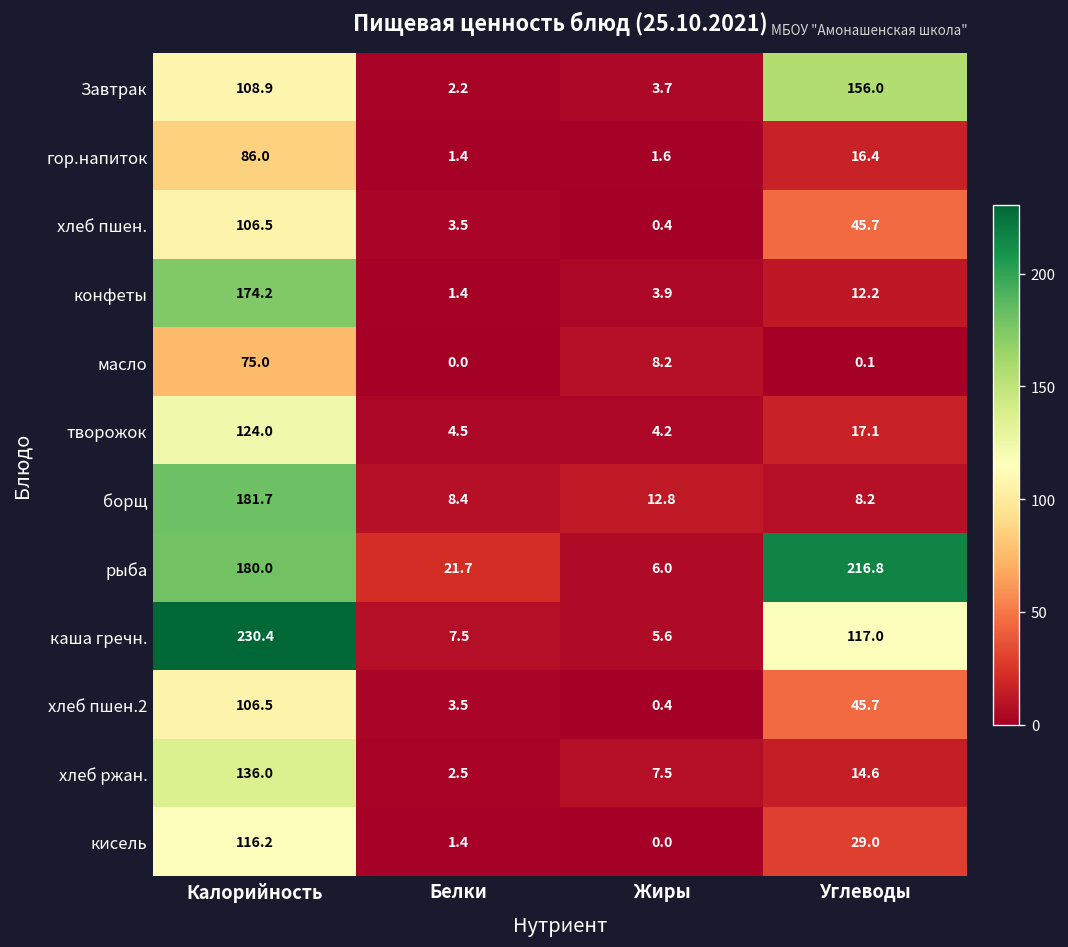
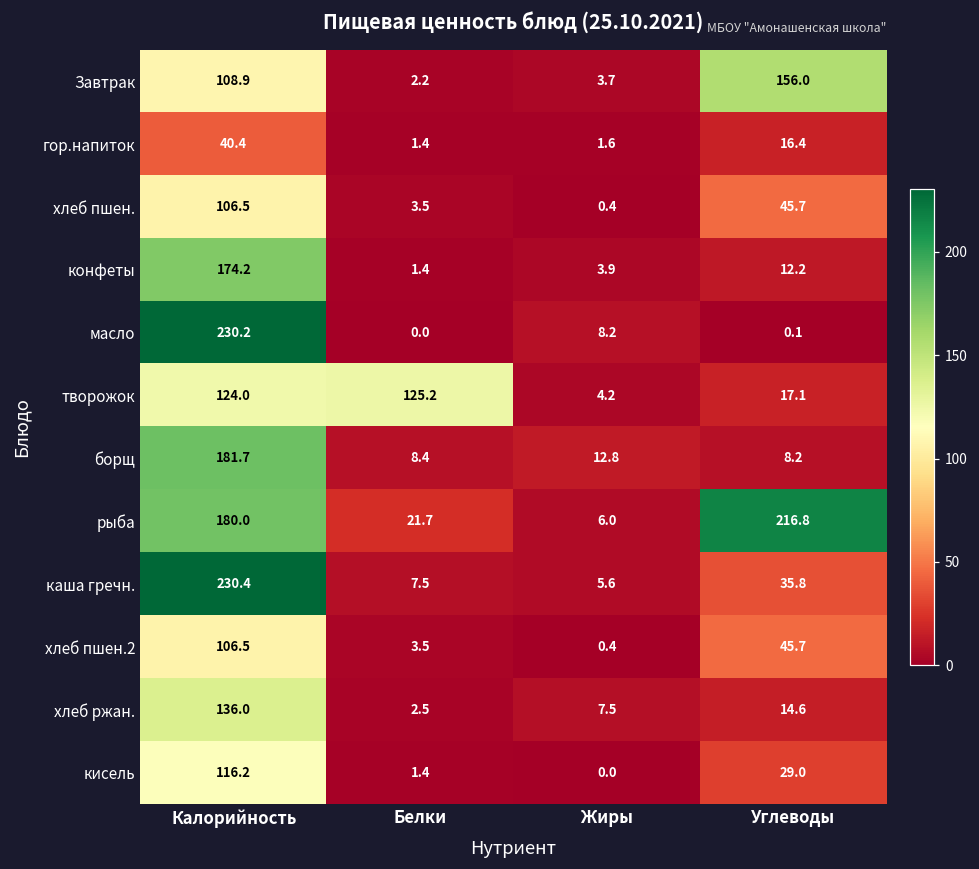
  {
    "Завтрак": {
      "Калорийность": 108.9,
      "Белки": 2.2,
      "Жиры": 3.7,
      "Углеводы": 156.0
    },
    "гор.напиток": {
-     "Калорийность": 86.0,
+     "Калорийность": 40.4,
      "Белки": 1.4,
      "Жиры": 1.6,
      "Углеводы": 16.4
    },
    "хлеб пшен.": {
      "Калорийность": 106.5,
      "Белки": 3.5,
      "Жиры": 0.4,
      "Углеводы": 45.7
    },
    "конфеты": {
      "Калорийность": 174.2,
      "Белки": 1.4,
      "Жиры": 3.9,
      "Углеводы": 12.2
    },
    "масло": {
-     "Калорийность": 75.0,
+     "Калорийность": 230.2,
      "Белки": 0.0,
      "Жиры": 8.2,
      "Углеводы": 0.1
    },
    "творожок": {
      "Калорийность": 124.0,
-     "Белки": 4.5,
+     "Белки": 125.2,
      "Жиры": 4.2,
      "Углеводы": 17.1
    },
    "борщ": {
      "Калорийность": 181.7,
      "Белки": 8.4,
      "Жиры": 12.8,
      "Углеводы": 8.2
    },
    "рыба": {
      "Калорийность": 180.0,
      "Белки": 21.7,
      "Жиры": 6.0,
      "Углеводы": 216.8
    },
    "каша гречн.": {
      "Калорийность": 230.4,
      "Белки": 7.5,
      "Жиры": 5.6,
-     "Углеводы": 117.0
+     "Углеводы": 35.8
    },
    "хлеб пшен.2": {
      "Калорийность": 106.5,
      "Белки": 3.5,
      "Жиры": 0.4,
      "Углеводы": 45.7
    },
    "хлеб ржан.": {
      "Калорийность": 136.0,
      "Белки": 2.5,
      "Жиры": 7.5,
      "Углеводы": 14.6
    },
    "кисель": {
      "Калорийность": 116.2,
      "Белки": 1.4,
      "Жиры": 0.0,
      "Углеводы": 29.0
    }
  }
